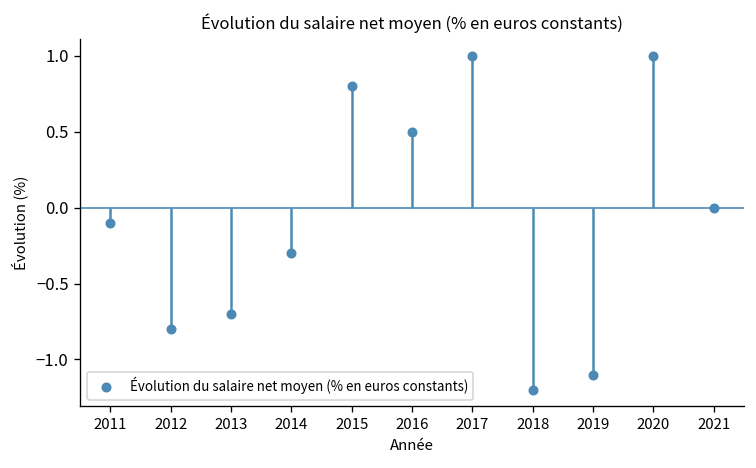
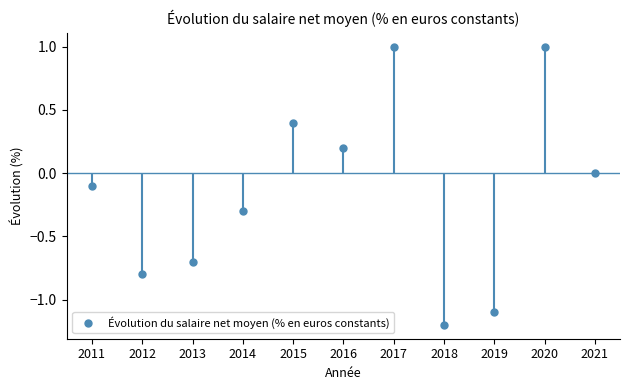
  {
    "2011": -0.1,
    "2012": -0.8,
    "2013": -0.7,
    "2014": -0.3,
-   "2015": 0.8,
-   "2016": 0.5,
+   "2015": 0.4,
+   "2016": 0.2,
    "2017": 1.0,
    "2018": -1.2,
    "2019": -1.1,
    "2020": 1.0,
    "2021": 0.0
  }
